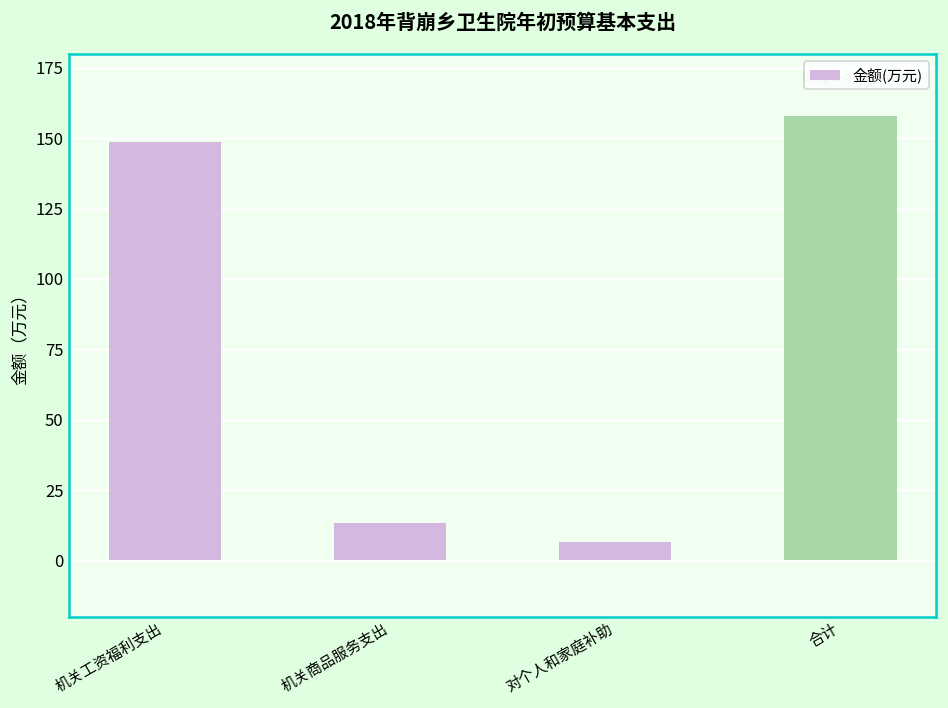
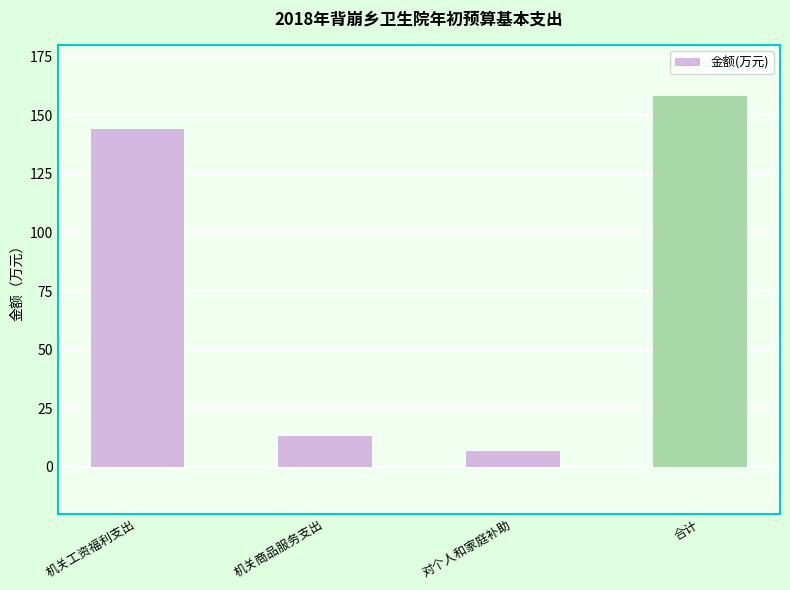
  {
-   "机关工资福利支出": 149,
+   "机关工资福利支出": 144,
    "机关商品服务支出": 13,
    "对个人和家庭补助": 7,
    "合计": 158
  }
